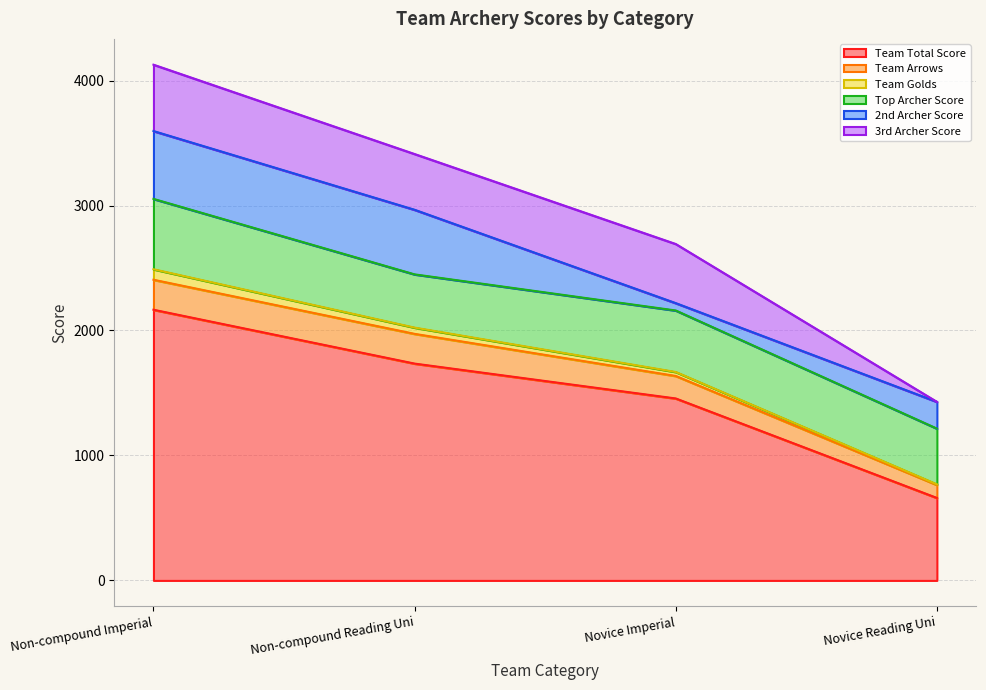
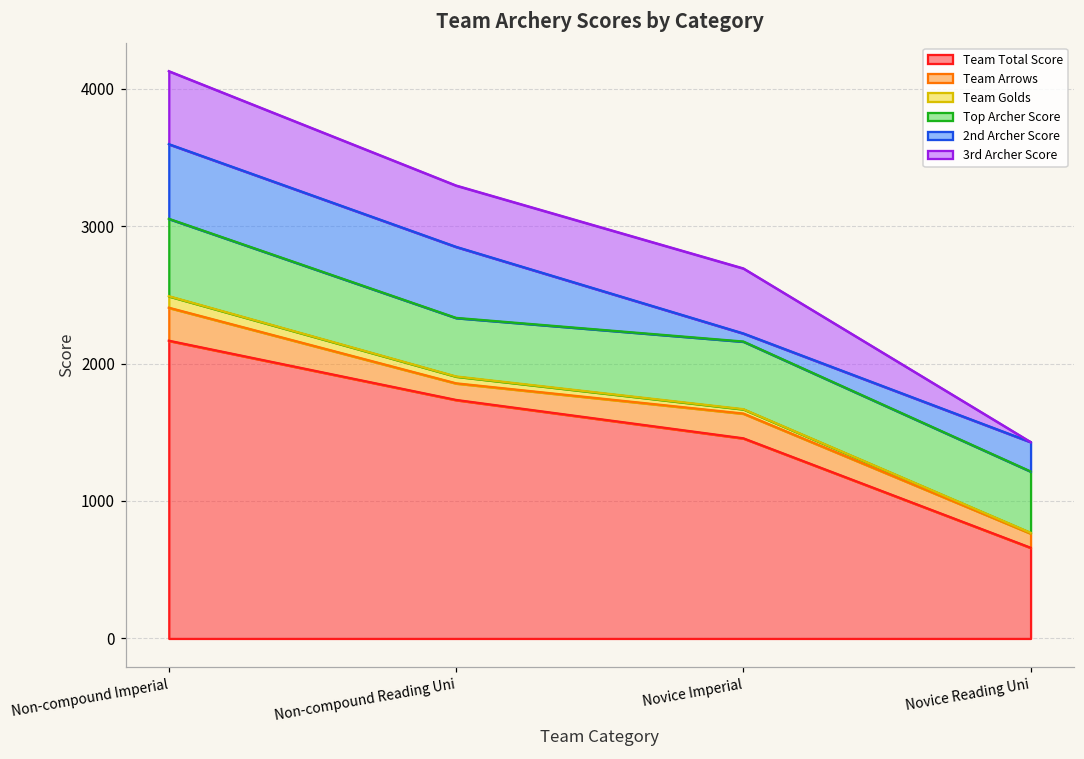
  {
    "Team Total Score": {
      "Non-compound Imperial": 2170,
      "Non-compound Reading Uni": 1740,
      "Novice Imperial": 1460,
      "Novice Reading Uni": 660
    },
    "Team Arrows": {
      "Non-compound Imperial": 240,
-     "Non-compound Reading Uni": 240,
+     "Non-compound Reading Uni": 120,
      "Novice Imperial": 180
    },
    "Team Golds": {
      "Non-compound Imperial": 80,
      "Non-compound Reading Uni": 50,
      "Novice Imperial": 30
    },
    "Top Archer Score": {
      "Non-compound Imperial": 560,
      "Non-compound Reading Uni": 430,
      "Novice Imperial": 490,
      "Novice Reading Uni": 450
    },
    "2nd Archer Score": {
      "Non-compound Imperial": 540,
      "Non-compound Reading Uni": 520,
      "Novice Imperial": 60
    },
    "3rd Archer Score": {
      "Non-compound Imperial": 530,
      "Non-compound Reading Uni": 450,
      "Novice Imperial": 470
    }
  }
